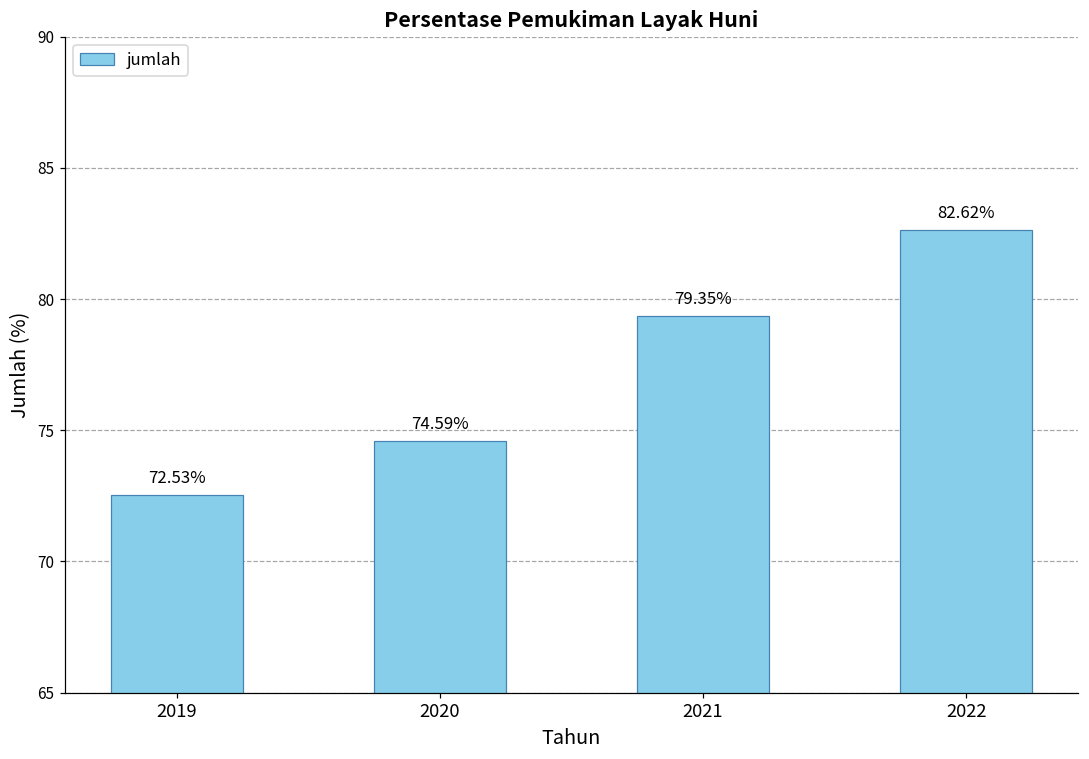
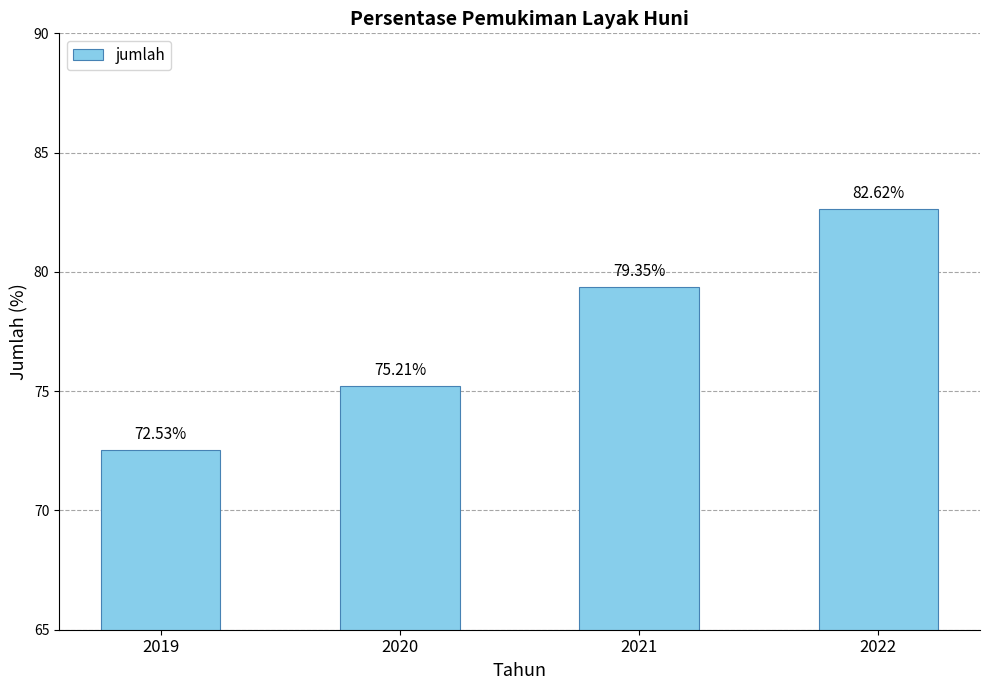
  {
    "2019": "72.53%",
-   "2020": "74.59%",
+   "2020": "75.21%",
    "2021": "79.35%",
    "2022": "82.62%"
  }
